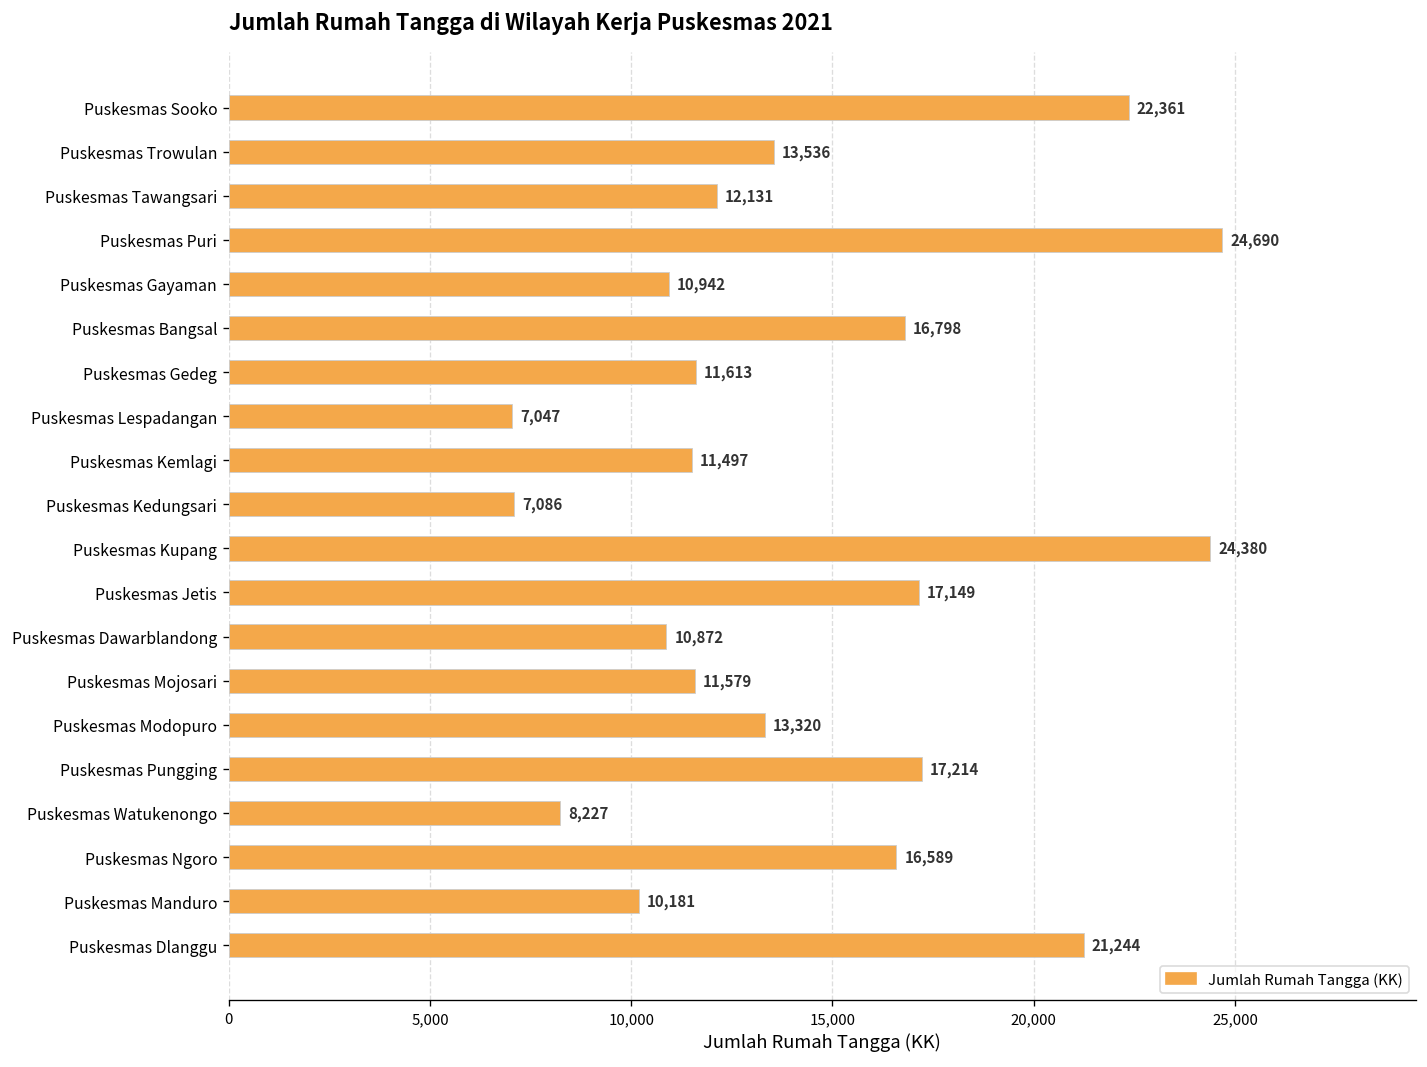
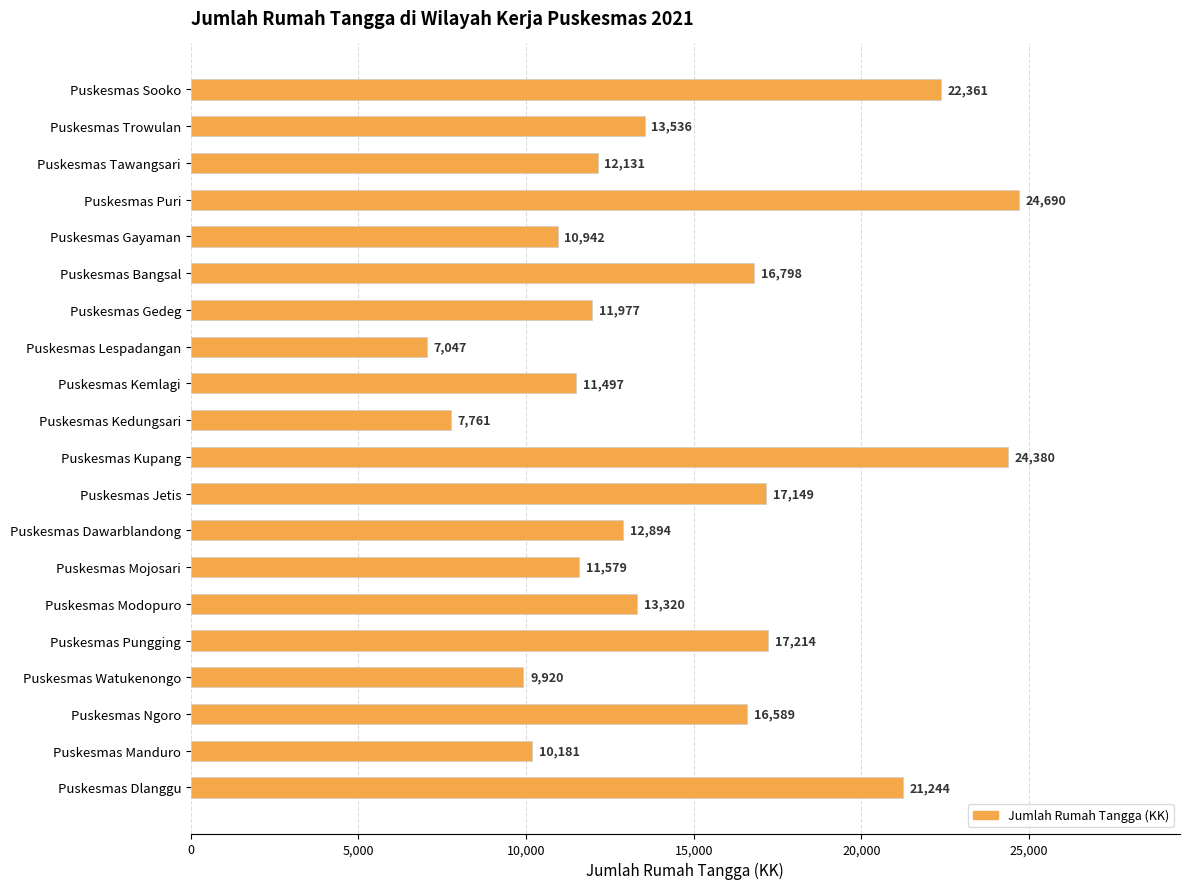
  {
    "Puskesmas Sooko": "22,361",
    "Puskesmas Trowulan": "13,536",
    "Puskesmas Tawangsari": "12,131",
    "Puskesmas Puri": "24,690",
    "Puskesmas Gayaman": "10,942",
    "Puskesmas Bangsal": "16,798",
-   "Puskesmas Gedeg": "11,613",
+   "Puskesmas Gedeg": "11,977",
    "Puskesmas Lespadangan": "7,047",
    "Puskesmas Kemlagi": "11,497",
-   "Puskesmas Kedungsari": "7,086",
+   "Puskesmas Kedungsari": "7,761",
    "Puskesmas Kupang": "24,380",
    "Puskesmas Jetis": "17,149",
-   "Puskesmas Dawarblandong": "10,872",
+   "Puskesmas Dawarblandong": "12,894",
    "Puskesmas Mojosari": "11,579",
    "Puskesmas Modopuro": "13,320",
    "Puskesmas Pungging": "17,214",
-   "Puskesmas Watukenongo": "8,227",
+   "Puskesmas Watukenongo": "9,920",
    "Puskesmas Ngoro": "16,589",
    "Puskesmas Manduro": "10,181",
    "Puskesmas Dlanggu": "21,244"
  }
